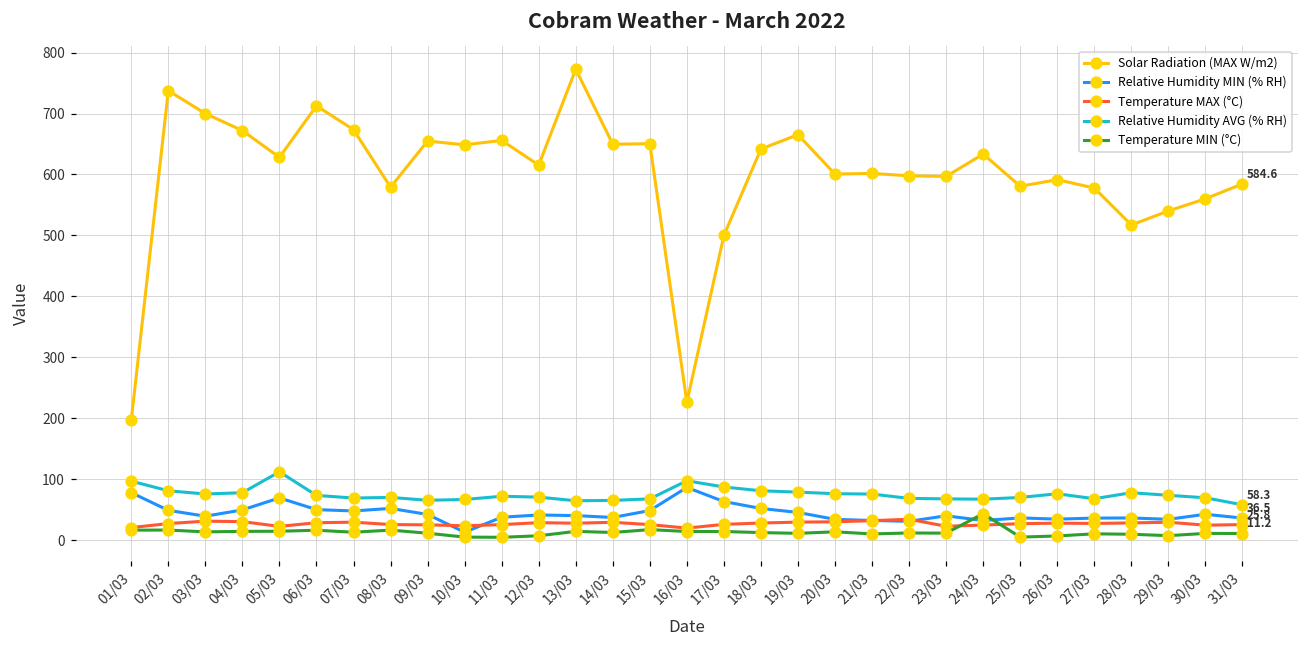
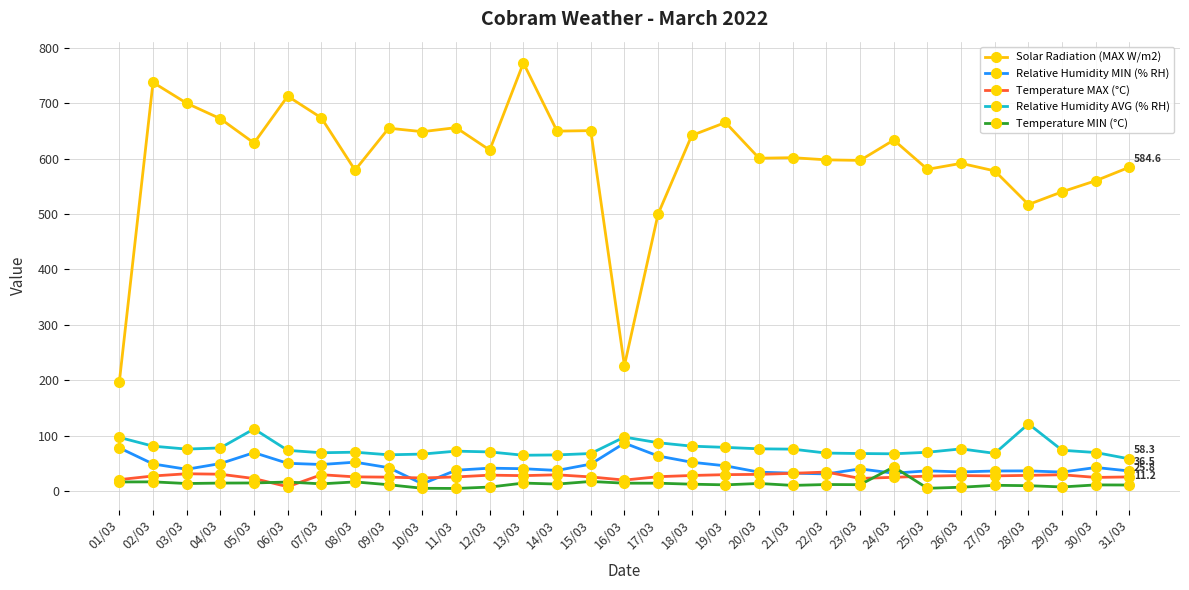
  {
    "Solar Radiation (MAX W/m2)": {
      "31/03": 584.6
    },
    "Relative Humidity MIN (% RH)": {
      "01/03": 80,
      "02/03": 50,
      "03/03": 40,
      "04/03": 50,
      "05/03": 70,
      "06/03": 50,
      "07/03": 50,
      "08/03": 50,
      "09/03": 40,
      "10/03": 10,
      "11/03": 40,
      "12/03": 40,
      "13/03": 40,
      "14/03": 40,
      "15/03": 50,
      "16/03": 90,
      "17/03": 60,
      "18/03": 50,
      "19/03": 50,
      "23/03": 40,
      "24/03": 30,
      "25/03": 40,
      "26/03": 30,
      "27/03": 40,
      "28/03": 40,
      "29/03": 30,
      "30/03": 40
    },
    "Temperature MAX (°C)": {
      "02/03": 30,
      "03/03": 30,
      "04/03": 30,
      "05/03": 20,
-     "06/03": 30,
+     "06/03": 10,
      "07/03": 30,
      "08/03": 30,
      "09/03": 30,
      "10/03": 20,
      "11/03": 30,
      "12/03": 30,
      "13/03": 30,
      "14/03": 30,
      "15/03": 30,
      "16/03": 20,
      "17/03": 30,
      "18/03": 30,
      "19/03": 30,
      "23/03": 20,
      "24/03": 30,
      "25/03": 30,
      "26/03": 30,
      "27/03": 30,
      "28/03": 30,
      "29/03": 30,
      "30/03": 20
    },
    "Relative Humidity AVG (% RH)": {
      "01/03": 100,
      "02/03": 80,
      "03/03": 80,
      "04/03": 80,
      "05/03": 110,
      "06/03": 70,
      "07/03": 70,
      "08/03": 70,
      "09/03": 70,
      "10/03": 70,
      "11/03": 70,
      "12/03": 70,
      "13/03": 60,
      "14/03": 70,
      "15/03": 70,
      "16/03": 100,
      "17/03": 90,
      "18/03": 80,
      "19/03": 80,
      "20/03": 80,
      "21/03": 80,
      "22/03": 70,
      "23/03": 70,
      "24/03": 70,
      "25/03": 70,
      "26/03": 80,
      "27/03": 70,
-     "28/03": 80,
+     "28/03": 120,
      "29/03": 70,
      "30/03": 70
    },
    "Temperature MIN (°C)": {
      "02/03": 20,
      "03/03": 10,
      "04/03": 10,
      "05/03": 10,
      "06/03": 20,
      "07/03": 10,
      "08/03": 20,
      "09/03": 10,
      "10/03": 10,
      "11/03": 10,
      "12/03": 10,
      "13/03": 10,
      "14/03": 10,
      "15/03": 20,
      "16/03": 10,
      "17/03": 10,
      "18/03": 10,
      "19/03": 10,
      "20/03": 10,
      "21/03": 10,
      "22/03": 10,
      "23/03": 10,
      "24/03": 40,
      "25/03": 10,
      "26/03": 10,
      "27/03": 10,
      "28/03": 10,
      "29/03": 10,
      "30/03": 10
    }
  }
